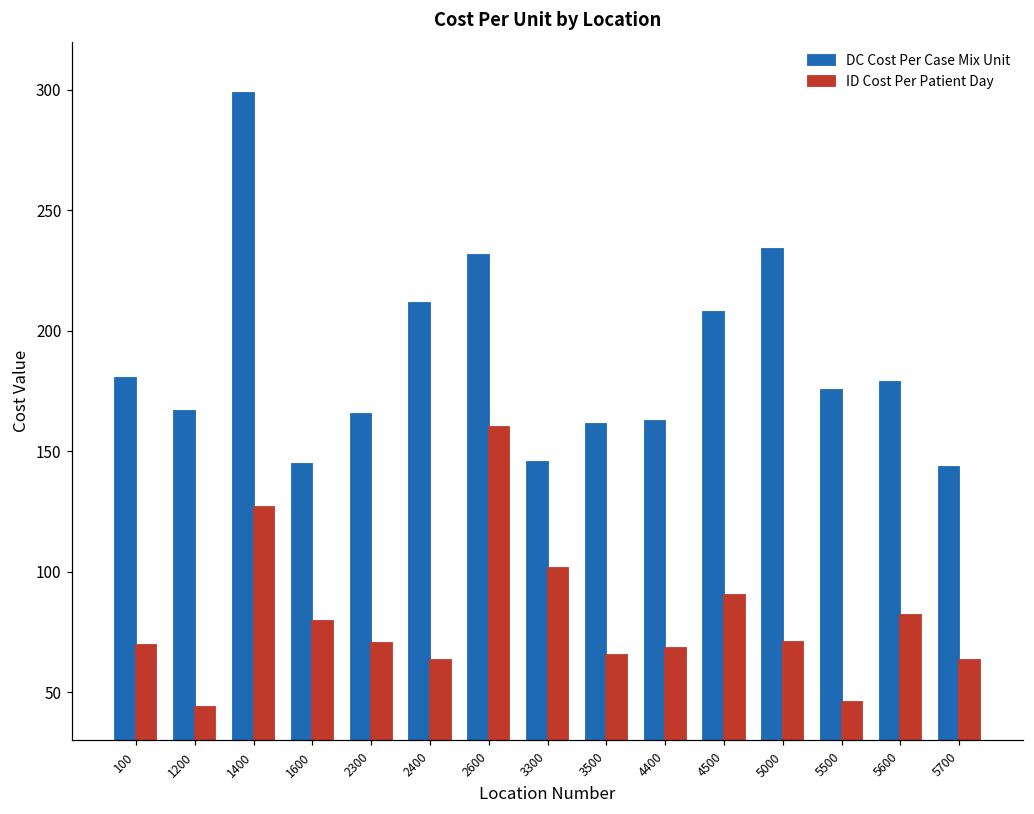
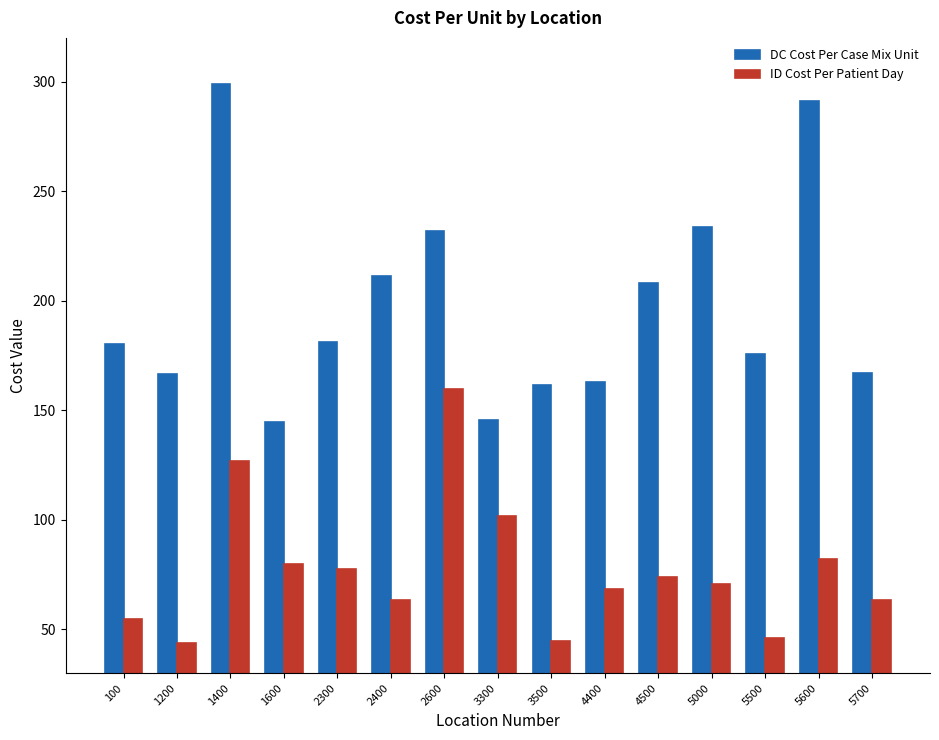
  {
    "DC Cost Per Case Mix Unit": {
      "100": 180,
      "1200": 167,
      "1400": 299,
      "1600": 145,
-     "2300": 165,
+     "2300": 181,
      "2400": 211,
      "2600": 232,
      "3300": 146,
      "3500": 161,
      "4400": 163,
      "4500": 208,
      "5000": 234,
      "5500": 176,
-     "5600": 179,
-     "5700": 144
+     "5600": 291,
+     "5700": 167
    },
    "ID Cost Per Patient Day": {
-     "100": 70,
+     "100": 55,
      "1200": 44,
      "1400": 127,
      "1600": 80,
-     "2300": 70,
+     "2300": 78,
      "2400": 63,
      "2600": 160,
      "3300": 102,
-     "3500": 66,
+     "3500": 45,
      "4400": 69,
-     "4500": 90,
+     "4500": 74,
      "5000": 71,
      "5500": 46,
      "5600": 82,
      "5700": 63
    }
  }
